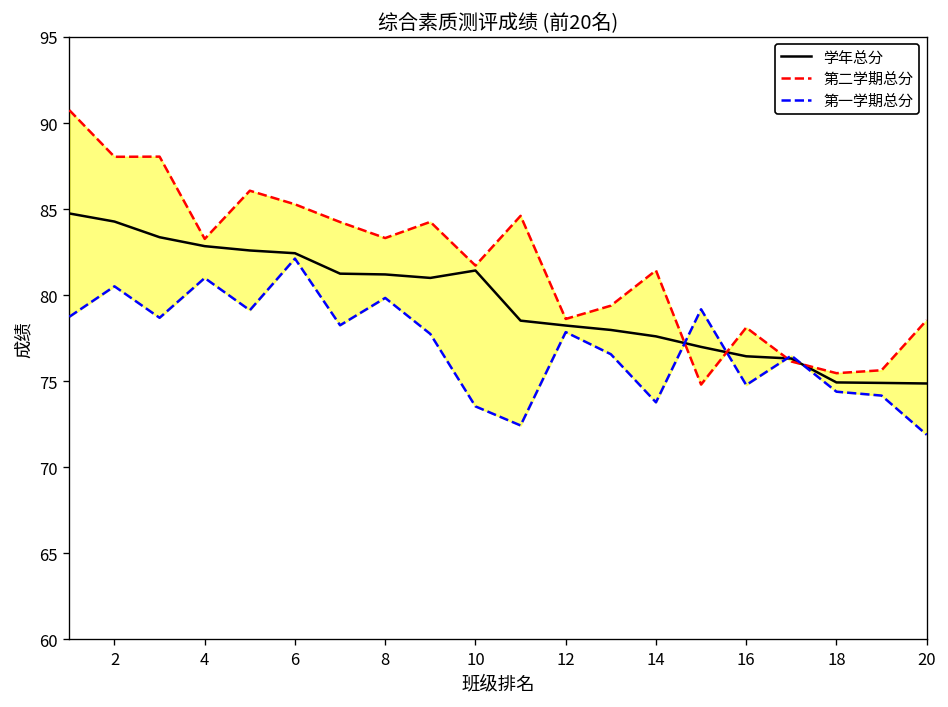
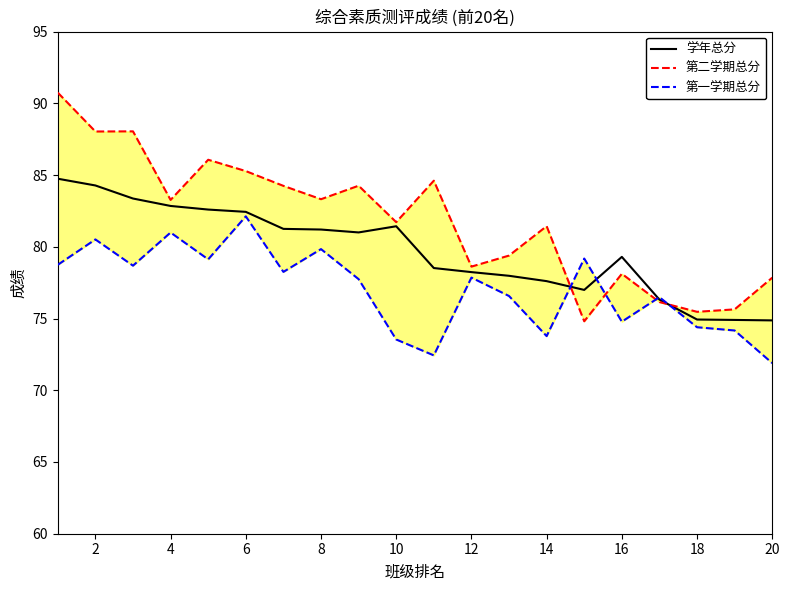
  {
    "学年总分": {
      "2": 84.3,
      "4": 82.8,
      "6": 82.4,
      "8": 81.2,
      "10": 81.4,
      "12": 78.2,
      "14": 77.6,
-     "16": 76.5,
+     "16": 79.3,
      "18": 74.9,
      "20": 74.9
    },
    "第二学期总分": {
-     "20": 78.6
+     "20": 77.9
    },
    "第一学期总分": {
      "2": 80.5,
      "4": 81.0,
      "6": 82.1,
      "8": 79.8,
      "10": 73.5,
      "12": 77.9,
      "14": 73.8,
      "16": 74.8,
      "18": 74.4,
      "20": 71.9
    }
  }
